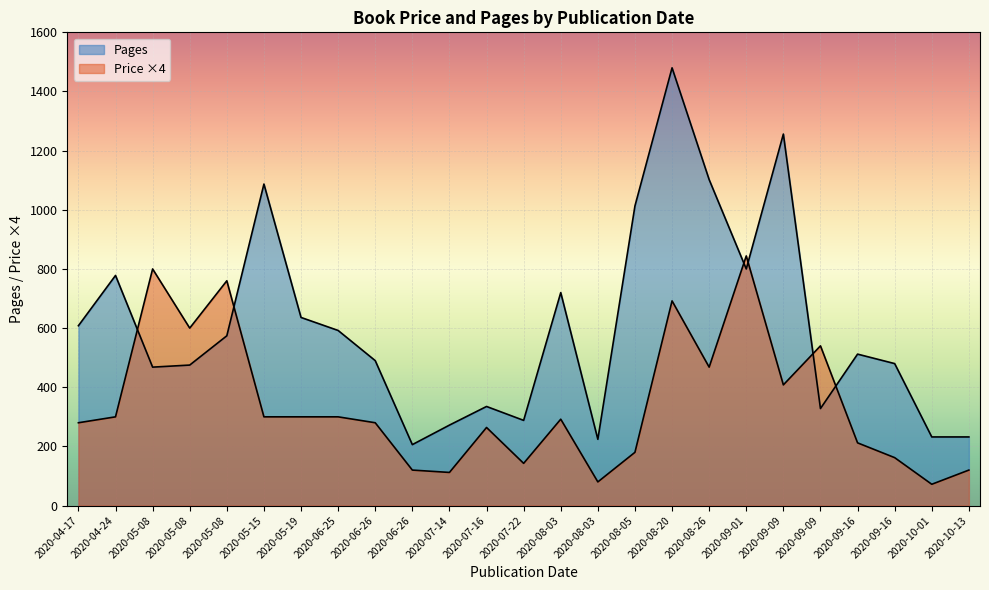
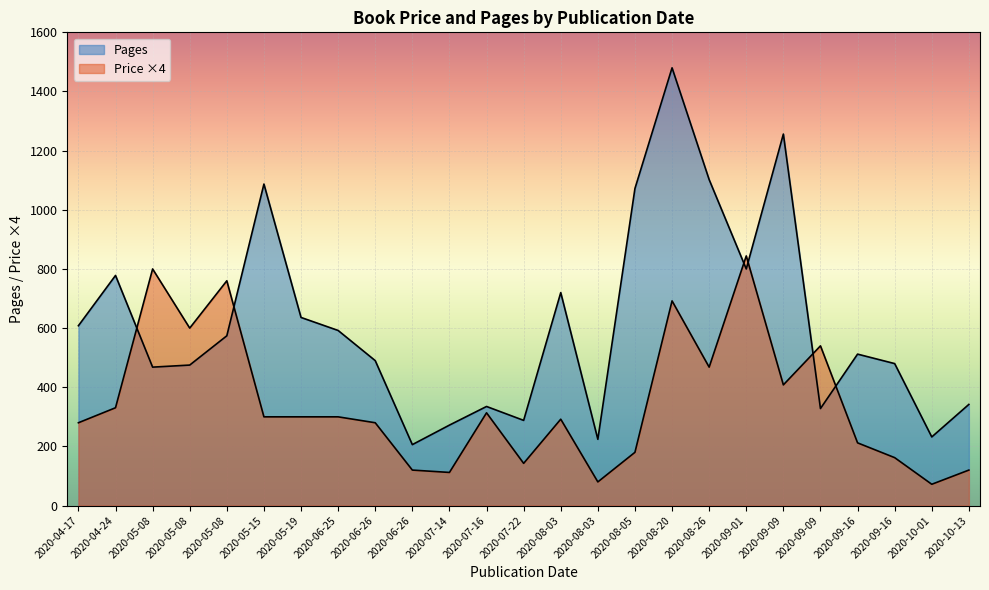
  {
    "Pages": {
      "2020-04-17": 610,
      "2020-04-24": 780,
      "2020-05-15": 1090,
      "2020-05-19": 640,
      "2020-06-25": 590,
      "2020-07-14": 270,
      "2020-07-16": 340,
      "2020-07-22": 290,
-     "2020-08-05": 1010,
+     "2020-08-05": 1070,
      "2020-08-20": 1480,
      "2020-08-26": 1100,
      "2020-09-01": 800,
      "2020-10-01": 230,
-     "2020-10-13": 230
+     "2020-10-13": 340
    },
    "Price ×4": {
      "2020-04-17": 280,
-     "2020-04-24": 300,
+     "2020-04-24": 330,
      "2020-05-15": 300,
      "2020-05-19": 300,
      "2020-06-25": 300,
      "2020-07-14": 110,
-     "2020-07-16": 260,
+     "2020-07-16": 310,
      "2020-07-22": 140,
      "2020-08-05": 180,
      "2020-08-20": 690,
      "2020-08-26": 470,
      "2020-09-01": 840,
      "2020-10-01": 70,
      "2020-10-13": 120
    }
  }
